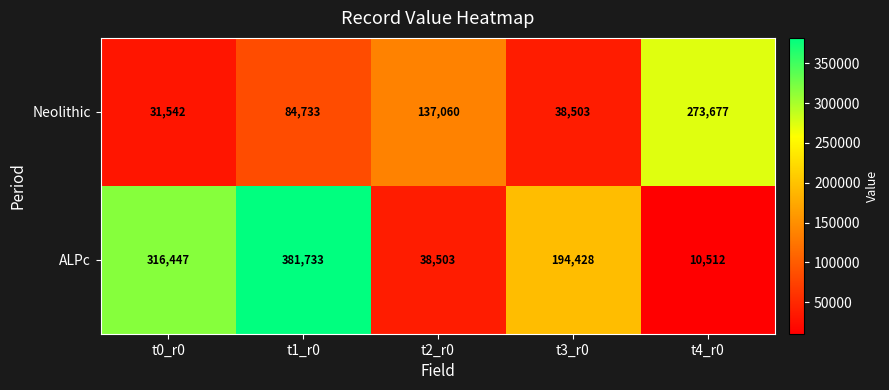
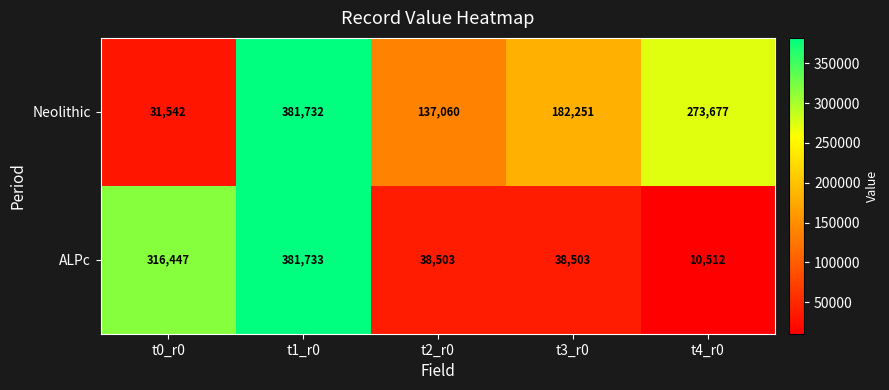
  {
    "Neolithic": {
      "t0_r0": "31,542",
-     "t1_r0": "84,733",
+     "t1_r0": "381,732",
      "t2_r0": "137,060",
-     "t3_r0": "38,503",
+     "t3_r0": "182,251",
      "t4_r0": "273,677"
    },
    "ALPc": {
      "t0_r0": "316,447",
      "t1_r0": "381,733",
      "t2_r0": "38,503",
-     "t3_r0": "194,428",
+     "t3_r0": "38,503",
      "t4_r0": "10,512"
    }
  }
